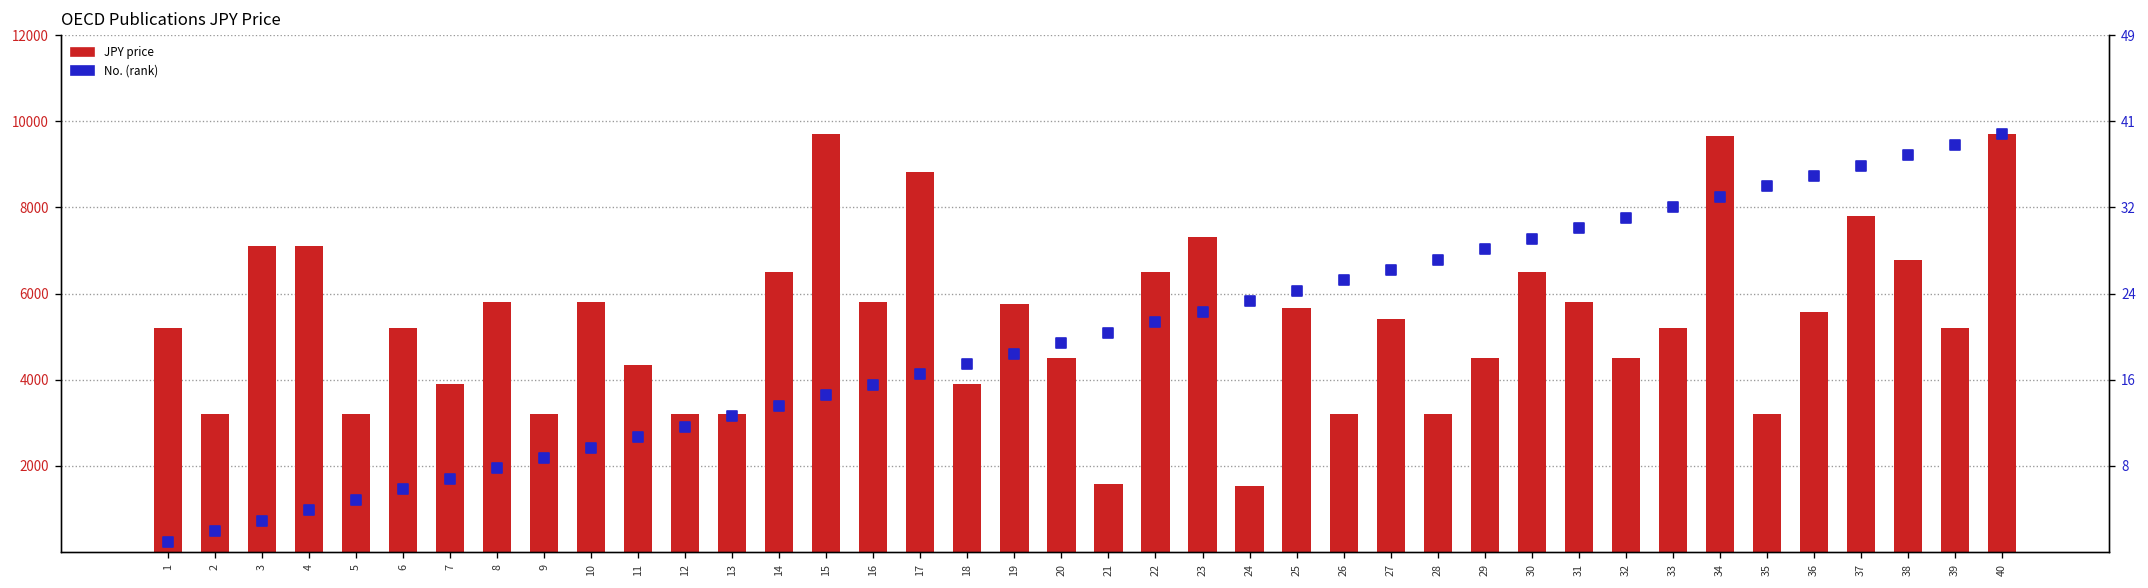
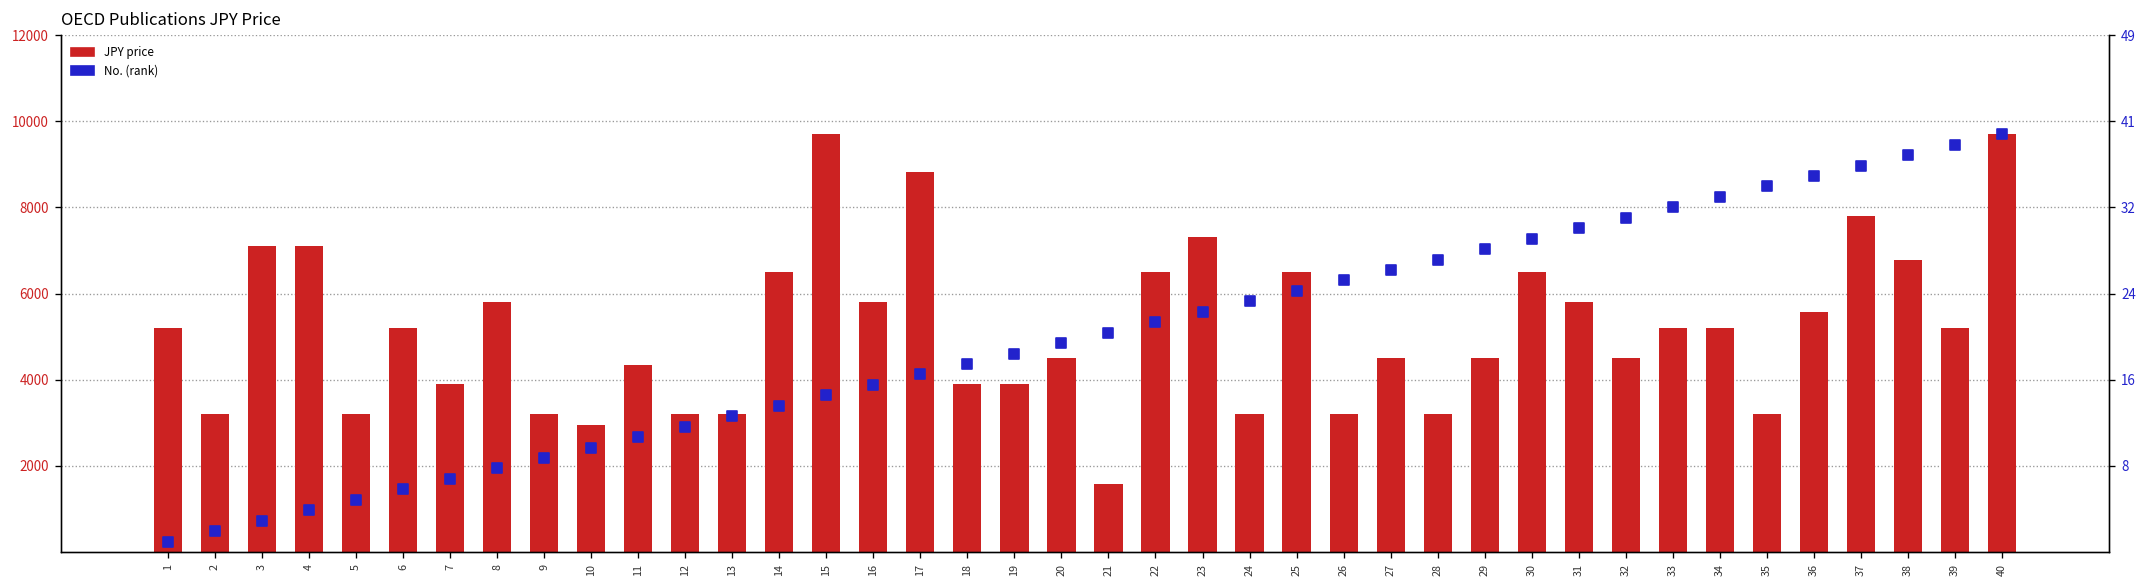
  {
    "JPY price": {
      "1": 5200,
      "2": 3200,
      "3": 7100,
      "4": 7100,
      "5": 3200,
      "6": 5200,
      "7": 3900,
      "8": 5800,
      "9": 3200,
-     "10": 5800,
+     "10": 3000,
      "11": 4300,
      "12": 3200,
      "13": 3200,
      "14": 6500,
      "15": 9700,
      "16": 5800,
      "17": 8800,
      "18": 3900,
-     "19": 5800,
+     "19": 3900,
      "20": 4500,
      "21": 1600,
      "22": 6500,
      "23": 7300,
-     "24": 1500,
-     "25": 5700,
+     "24": 3200,
+     "25": 6500,
      "26": 3200,
-     "27": 5400,
+     "27": 4500,
      "28": 3200,
      "29": 4500,
      "30": 6500,
      "31": 5800,
      "32": 4500,
      "33": 5200,
-     "34": 9700,
+     "34": 5200,
      "35": 3200,
      "36": 5600,
      "37": 7800,
      "38": 6800,
      "39": 5200,
      "40": 9700
    }
  }
